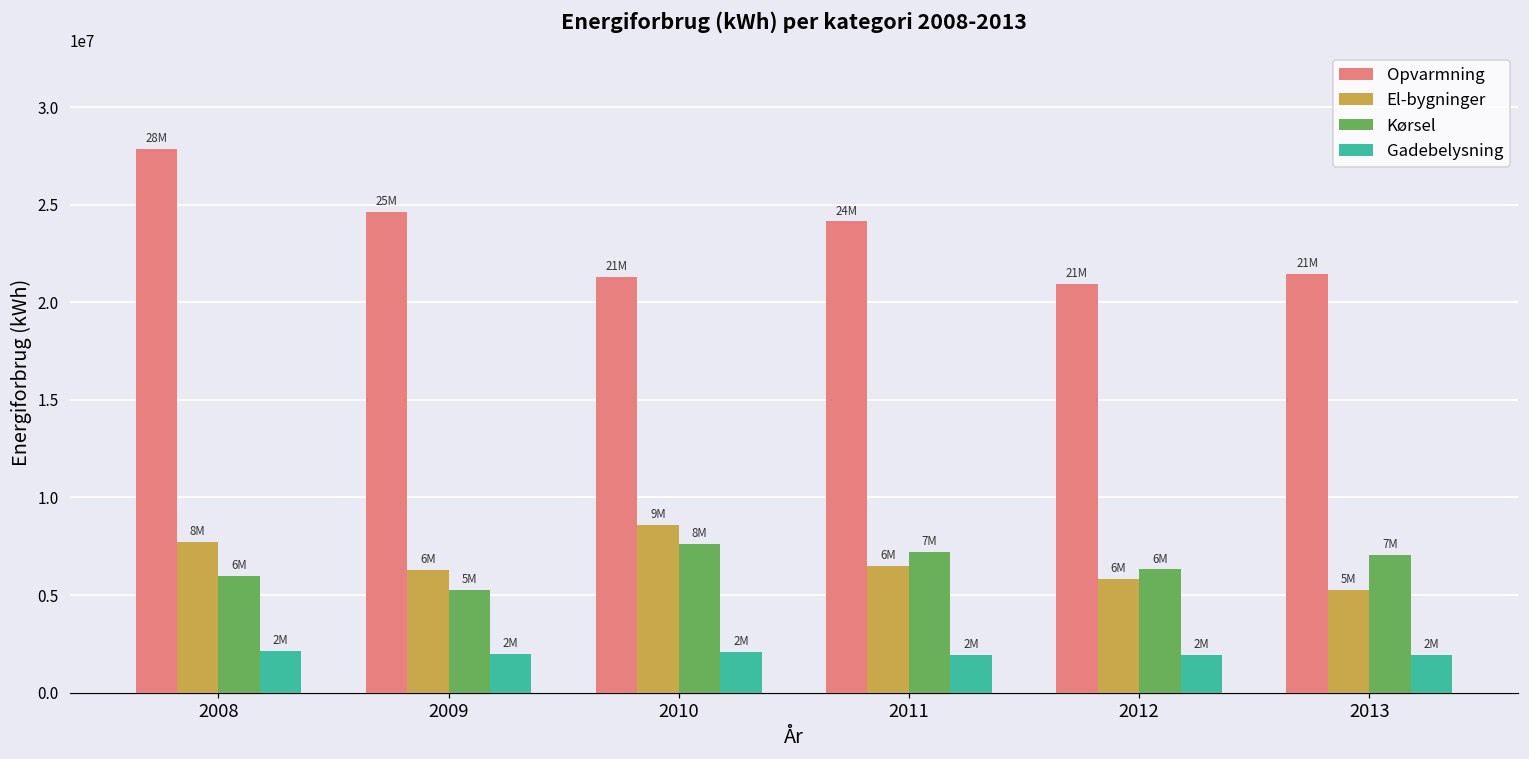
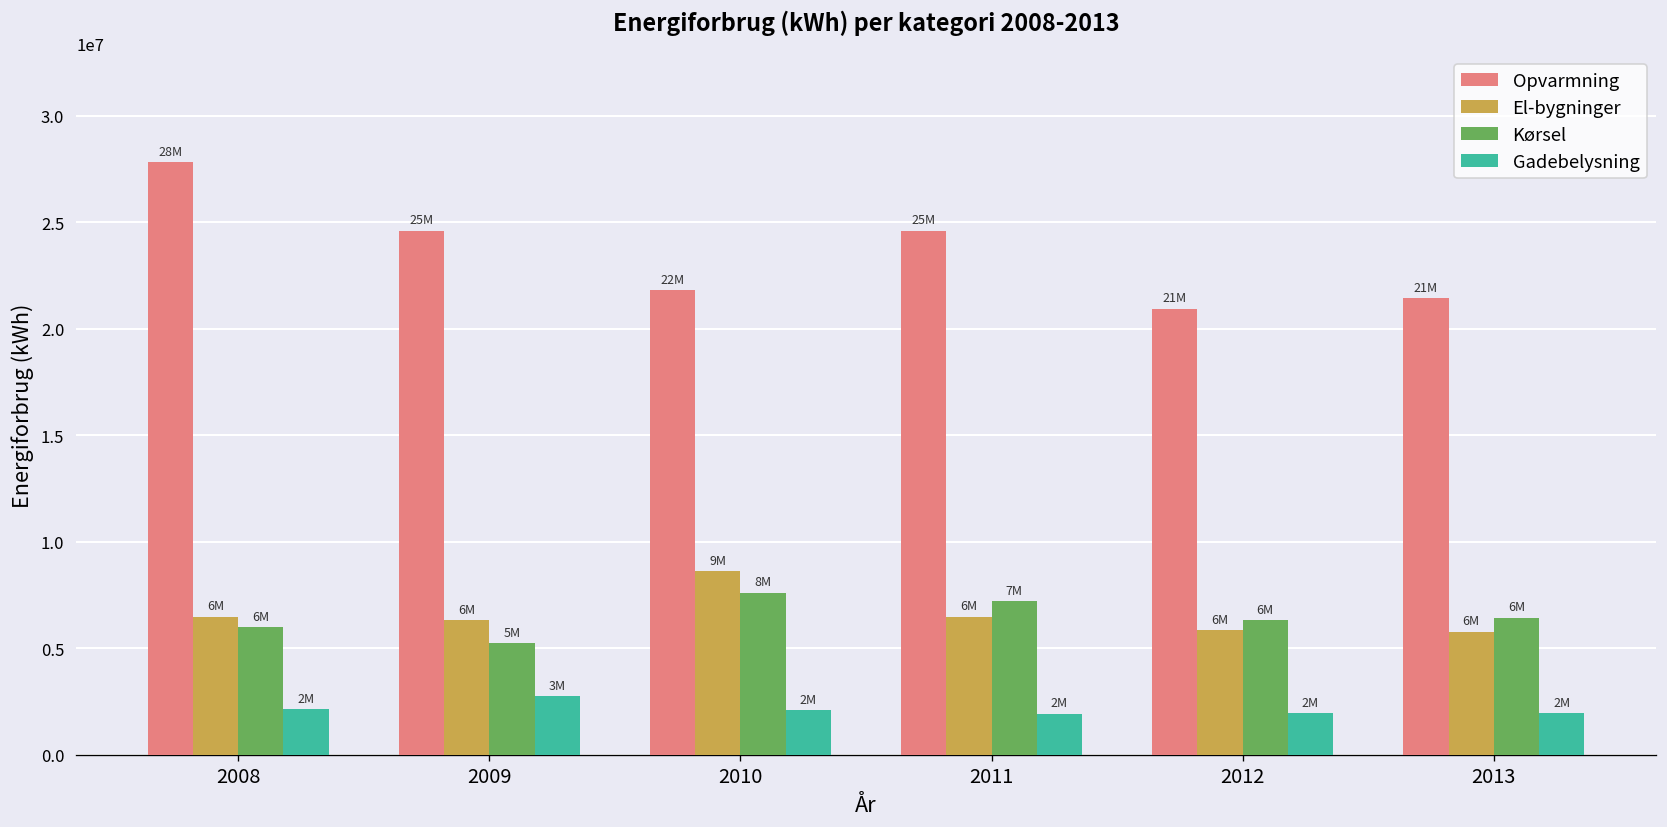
  {
    "Opvarmning": {
      "2008": "28M",
      "2009": "25M",
-     "2010": "21M",
-     "2011": "24M",
+     "2010": "22M",
+     "2011": "25M",
      "2012": "21M",
      "2013": "21M"
    },
    "El-bygninger": {
-     "2008": "8M",
+     "2008": "6M",
      "2009": "6M",
      "2010": "9M",
      "2011": "6M",
      "2012": "6M",
-     "2013": "5M"
+     "2013": "6M"
    },
    "Kørsel": {
      "2008": "6M",
      "2009": "5M",
      "2010": "8M",
      "2011": "7M",
      "2012": "6M",
-     "2013": "7M"
+     "2013": "6M"
    },
    "Gadebelysning": {
      "2008": "2M",
-     "2009": "2M",
+     "2009": "3M",
      "2010": "2M",
      "2011": "2M",
      "2012": "2M",
      "2013": "2M"
    }
  }
